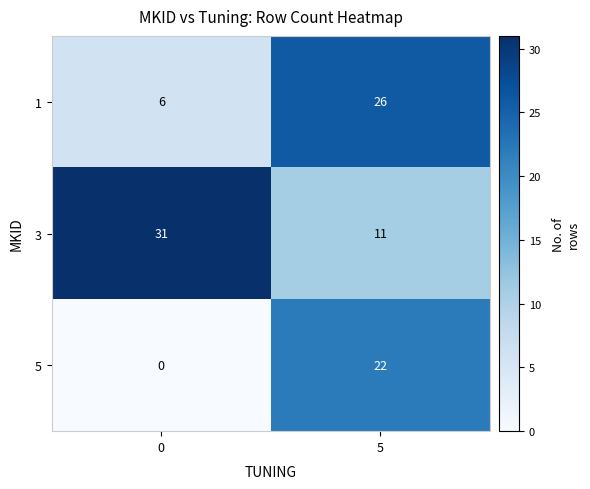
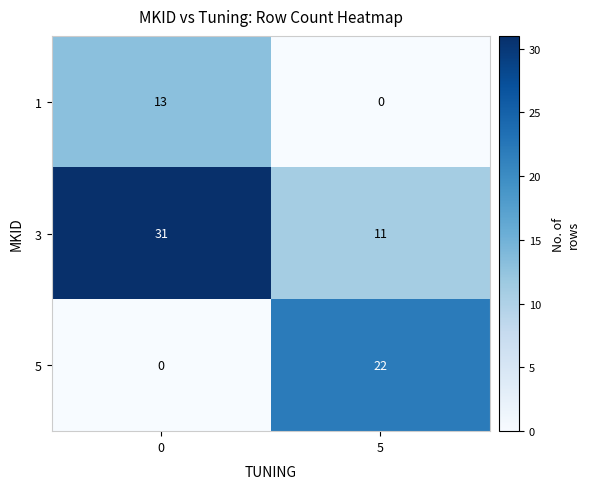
  {
    "1": {
-     "0": 6,
-     "5": 26
+     "0": 13,
+     "5": 0
    },
    "3": {
      "0": 31,
      "5": 11
    },
    "5": {
      "0": 0,
      "5": 22
    }
  }
